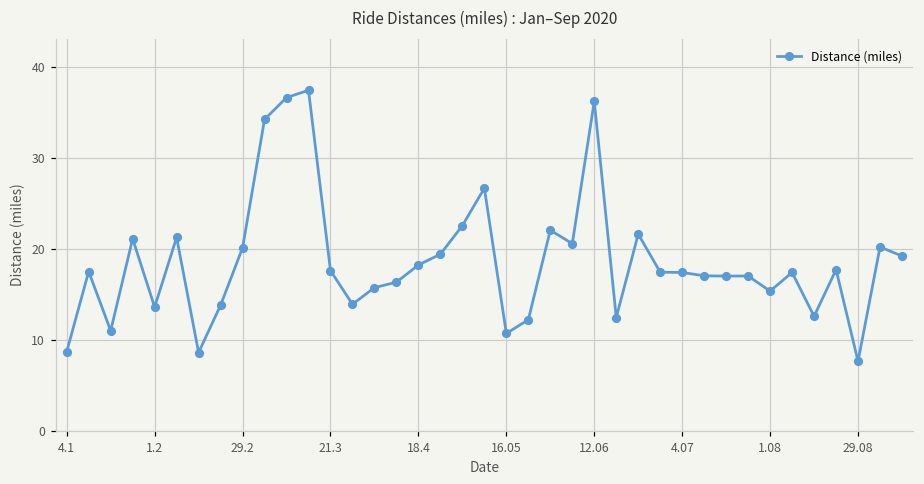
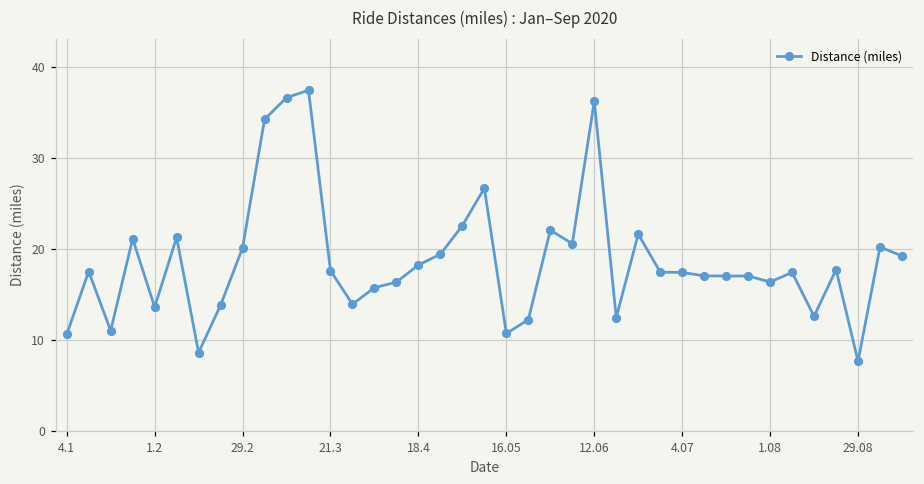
  {
-   "4.1": 9,
+   "4.1": 11,
    "1.2": 14,
    "29.2": 20,
    "21.3": 18,
    "18.4": 18,
    "16.05": 11,
    "12.06": 36,
    "4.07": 17,
-   "1.08": 15,
+   "1.08": 16,
    "29.08": 8
  }
